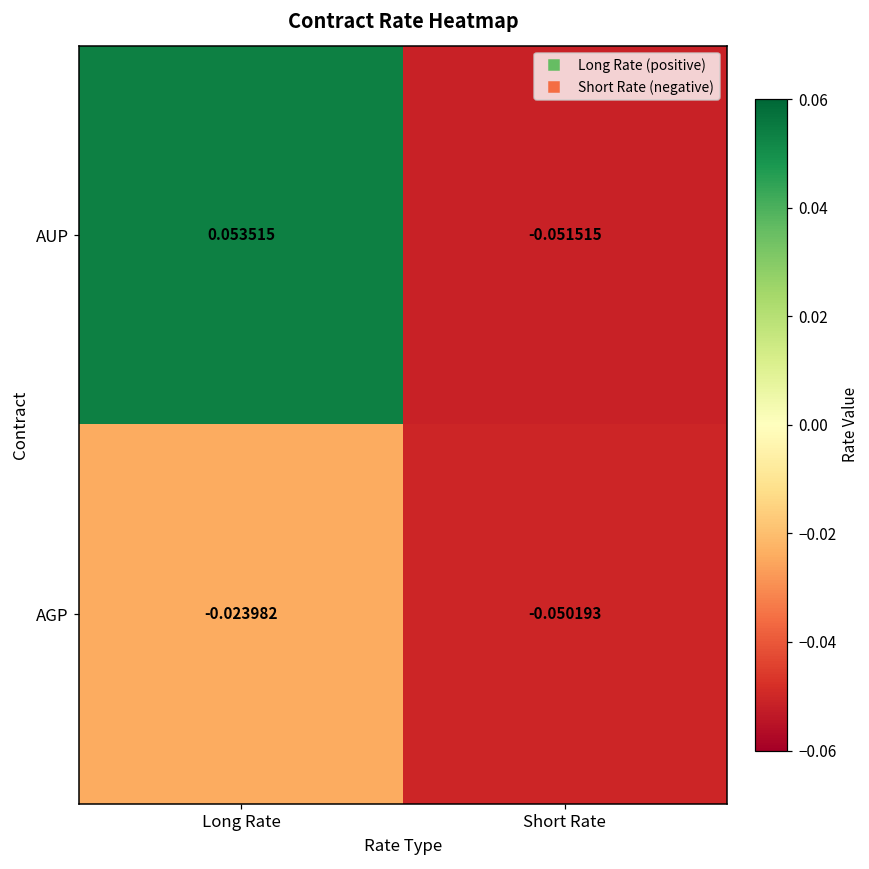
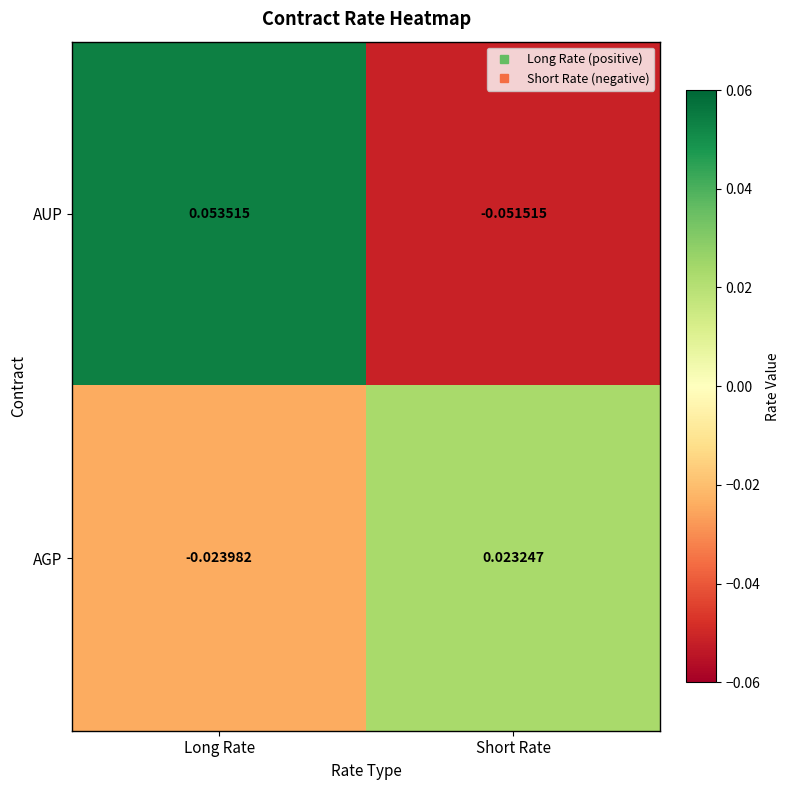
  {
    "AUP": {
      "Long Rate": 0.053515,
      "Short Rate": -0.051515
    },
    "AGP": {
      "Long Rate": -0.023982,
-     "Short Rate": -0.050193
+     "Short Rate": 0.023247
    }
  }
